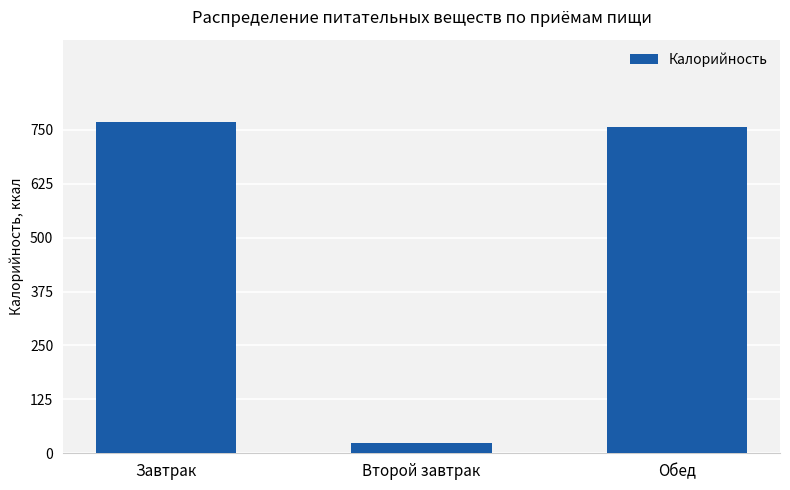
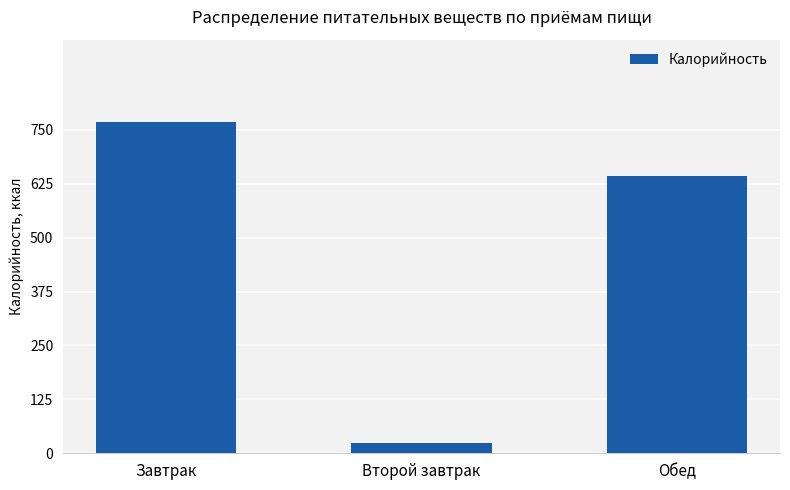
  {
    "Завтрак": 770,
    "Второй завтрак": 20,
-   "Обед": 760
+   "Обед": 640
  }
